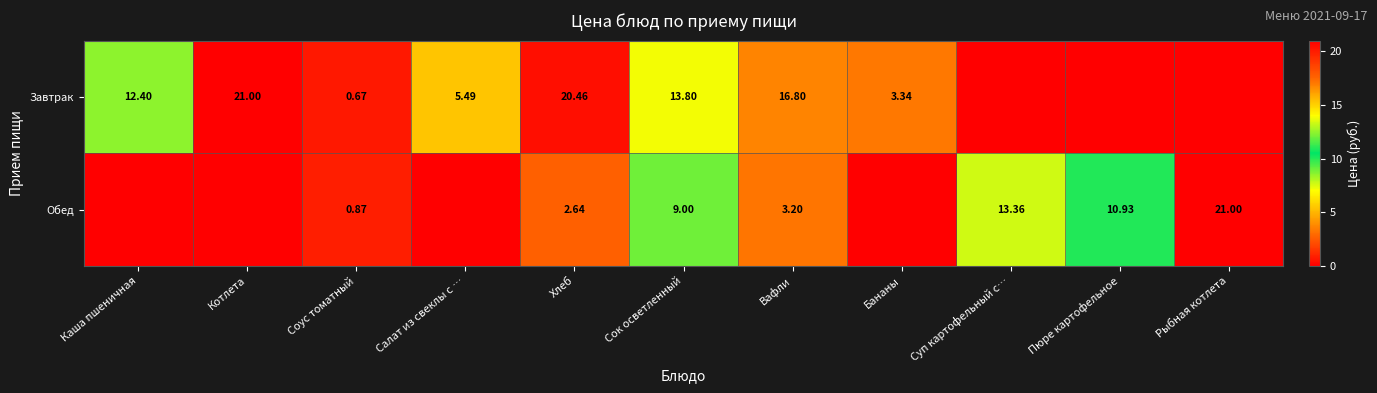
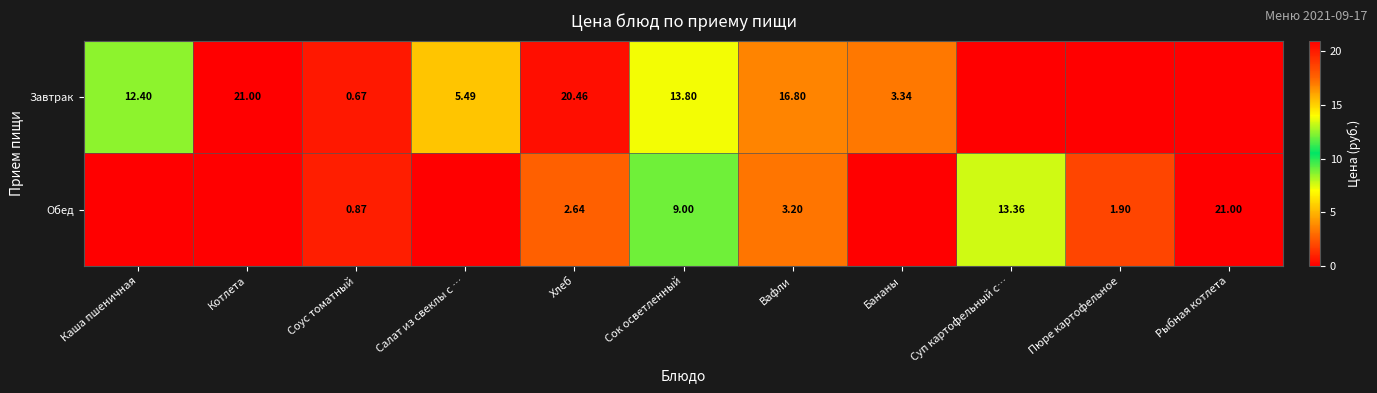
  {
    "Завтрак": {
      "Каша пшеничная": 12.40,
      "Котлета": 21.00,
      "Соус томатный": 0.67,
      "Салат из свеклы с …": 5.49,
      "Хлеб": 20.46,
      "Сок осветленный": 13.80,
      "Вафли": 16.80,
      "Бананы": 3.34
    },
    "Обед": {
      "Соус томатный": 0.87,
      "Хлеб": 2.64,
      "Сок осветленный": 9.00,
      "Вафли": 3.20,
      "Суп картофельный с…": 13.36,
-     "Пюре картофельное": 10.93,
+     "Пюре картофельное": 1.90,
      "Рыбная котлета": 21.00
    }
  }
